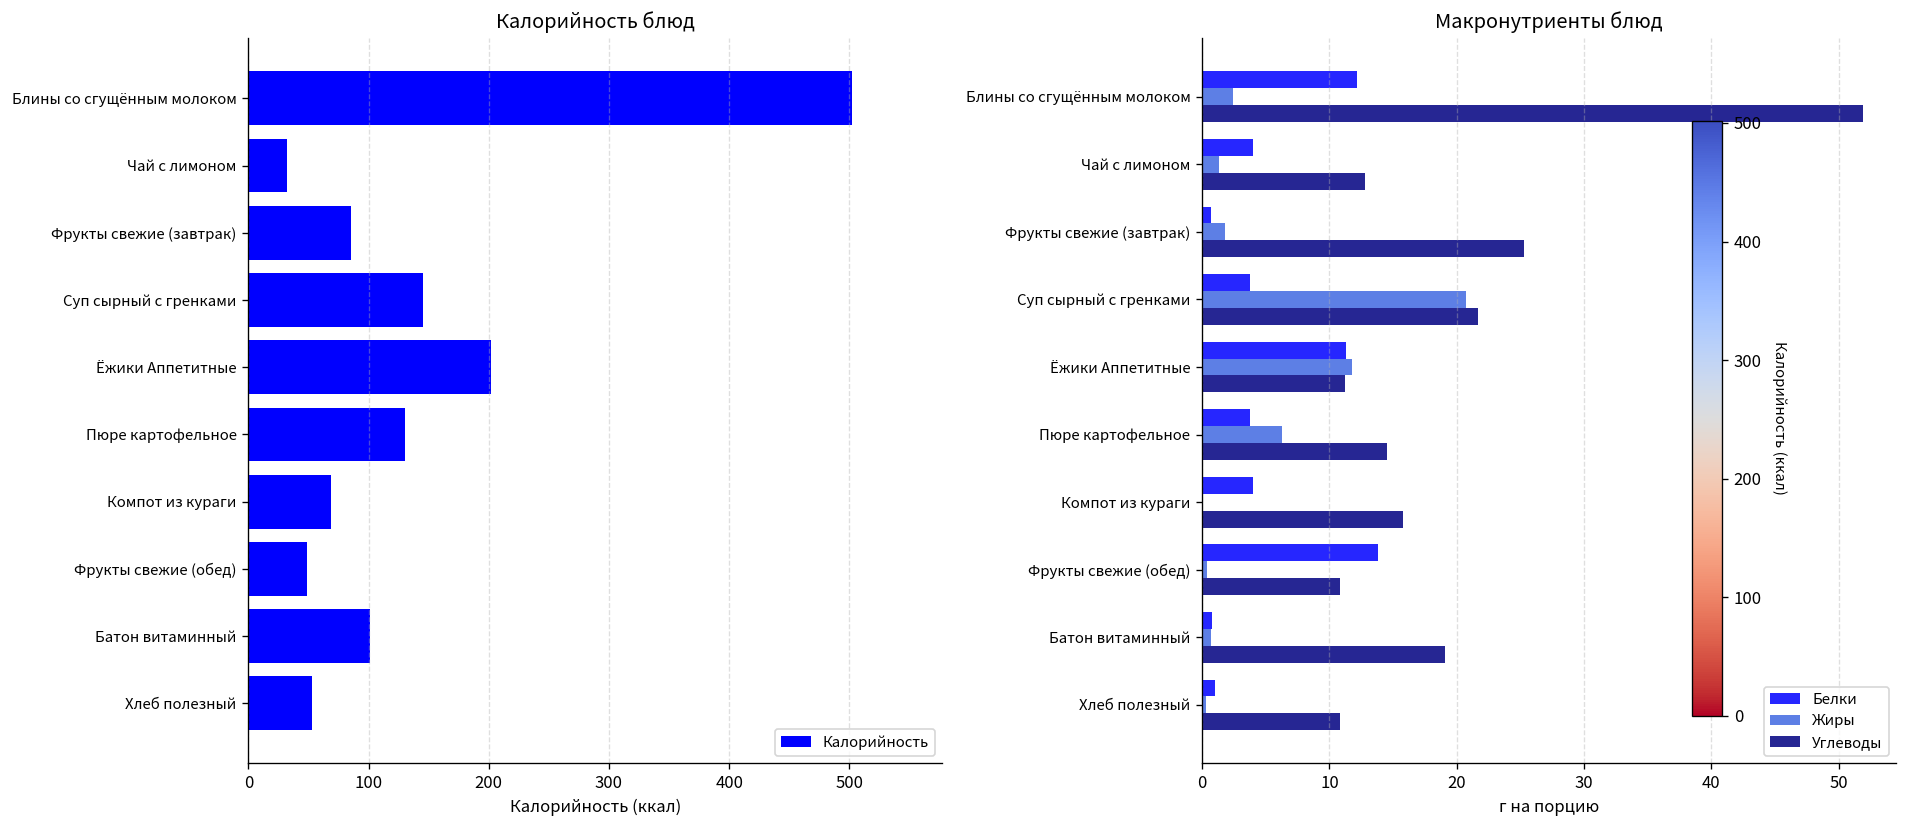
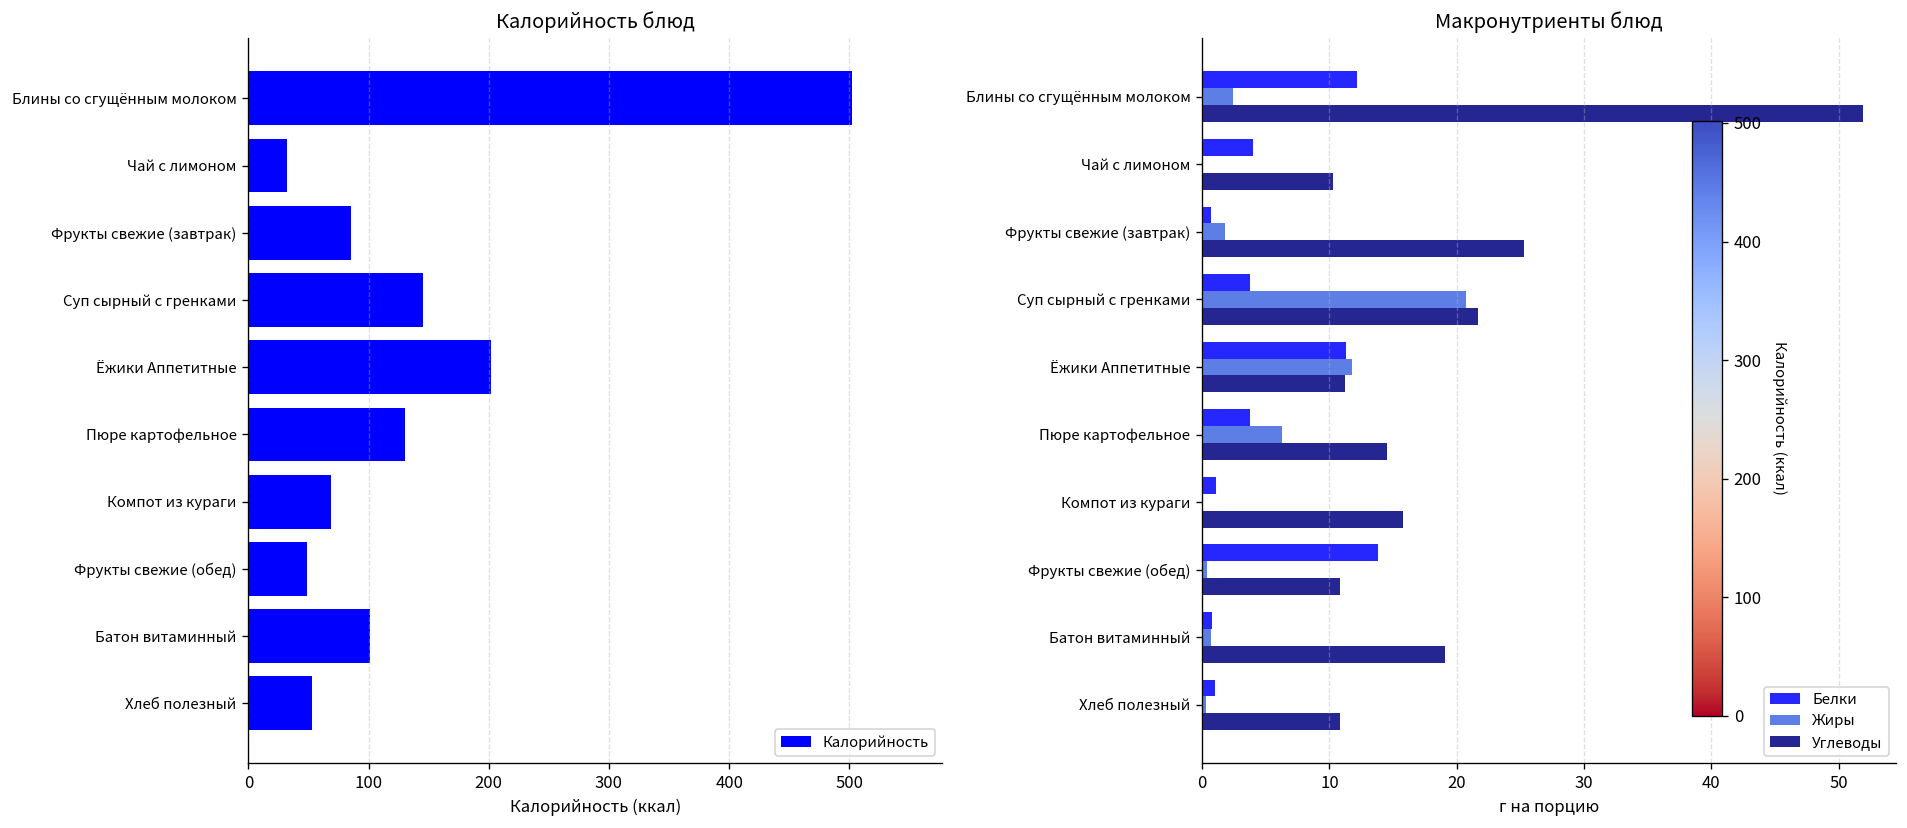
  {
    "Калорийность блюд": {
      "Блины со сгущённым молоком": 502,
      "Чай с лимоном": 32,
      "Фрукты свежие (завтрак)": 85,
      "Суп сырный с гренками": 145,
      "Ёжики Аппетитные": 202,
      "Пюре картофельное": 130,
      "Компот из кураги": 69,
      "Фрукты свежие (обед)": 49,
      "Батон витаминный": 101,
      "Хлеб полезный": 53
    },
    "Макронутриенты блюд": {
      "Белки": {
        "Блины со сгущённым молоком": 12.2,
        "Чай с лимоном": 4.0,
        "Фрукты свежие (завтрак)": 0.7,
        "Суп сырный с гренками": 3.8,
        "Ёжики Аппетитные": 11.3,
        "Пюре картофельное": 3.8,
-       "Компот из кураги": 4.0,
+       "Компот из кураги": 1.1,
        "Фрукты свежие (обед)": 13.8,
        "Батон витаминный": 0.8,
        "Хлеб полезный": 1.0
      },
      "Жиры": {
        "Блины со сгущённым молоком": 2.4,
-       "Чай с лимоном": 1.3,
+       "Чай с лимоном": 0.1,
        "Фрукты свежие (завтрак)": 1.8,
        "Суп сырный с гренками": 20.7,
        "Ёжики Аппетитные": 11.8,
        "Пюре картофельное": 6.3,
        "Компот из кураги": 0.0,
        "Фрукты свежие (обед)": 0.4,
        "Батон витаминный": 0.7,
        "Хлеб полезный": 0.3
      },
      "Углеводы": {
        "Блины со сгущённым молоком": 51.9,
-       "Чай с лимоном": 12.8,
+       "Чай с лимоном": 10.3,
        "Фрукты свежие (завтрак)": 25.3,
        "Суп сырный с гренками": 21.7,
        "Ёжики Аппетитные": 11.2,
        "Пюре картофельное": 14.5,
        "Компот из кураги": 15.8,
        "Фрукты свежие (обед)": 10.8,
        "Батон витаминный": 19.1,
        "Хлеб полезный": 10.8
      }
    }
  }
